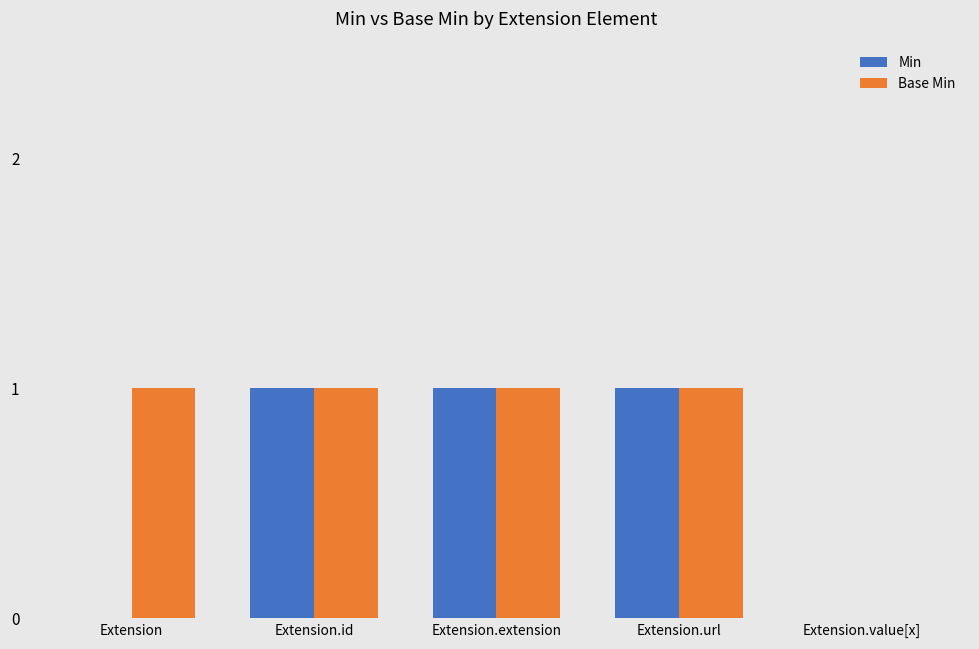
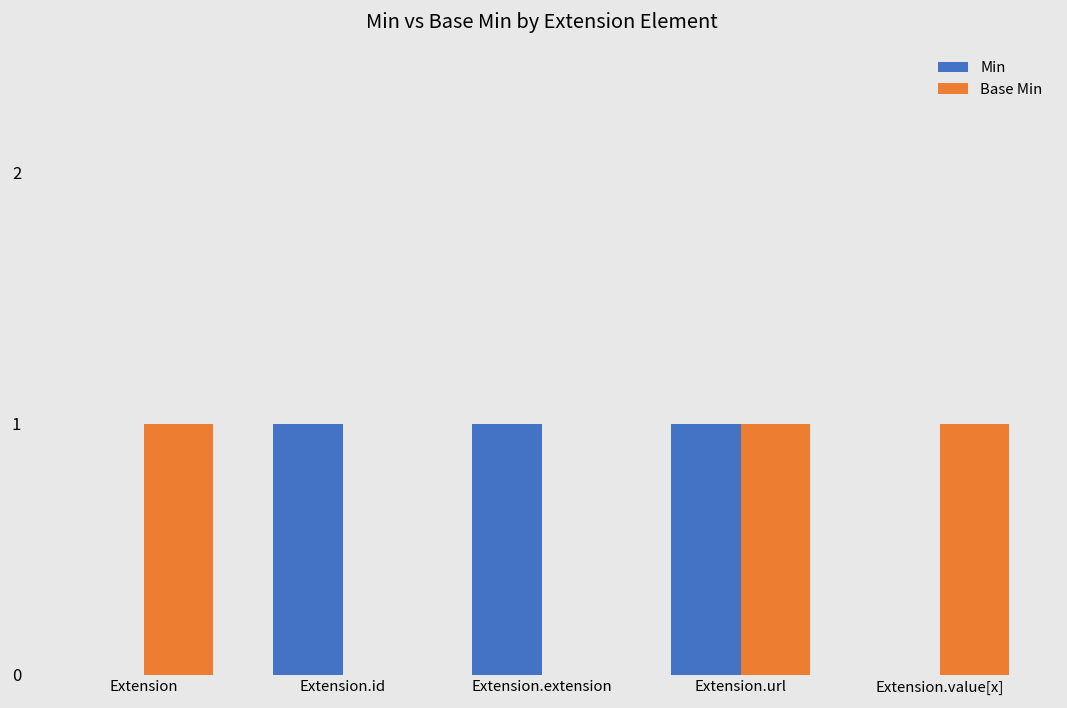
  {
    "Min": {
      "Extension": 0,
      "Extension.id": 1,
      "Extension.extension": 1,
      "Extension.url": 1,
      "Extension.value[x]": 0
    },
    "Base Min": {
      "Extension": 1,
-     "Extension.id": 1,
-     "Extension.extension": 1,
+     "Extension.id": 0,
+     "Extension.extension": 0,
      "Extension.url": 1,
-     "Extension.value[x]": 0
+     "Extension.value[x]": 1
    }
  }
